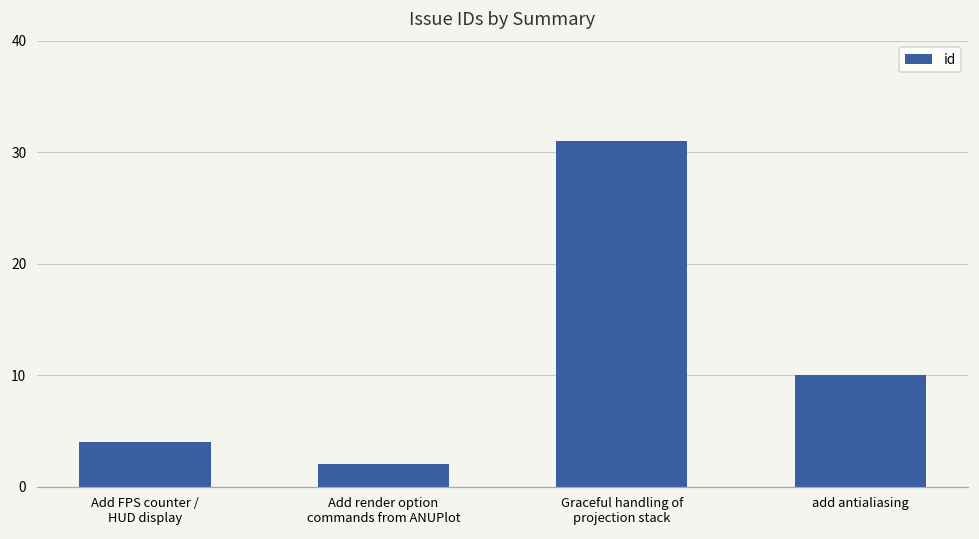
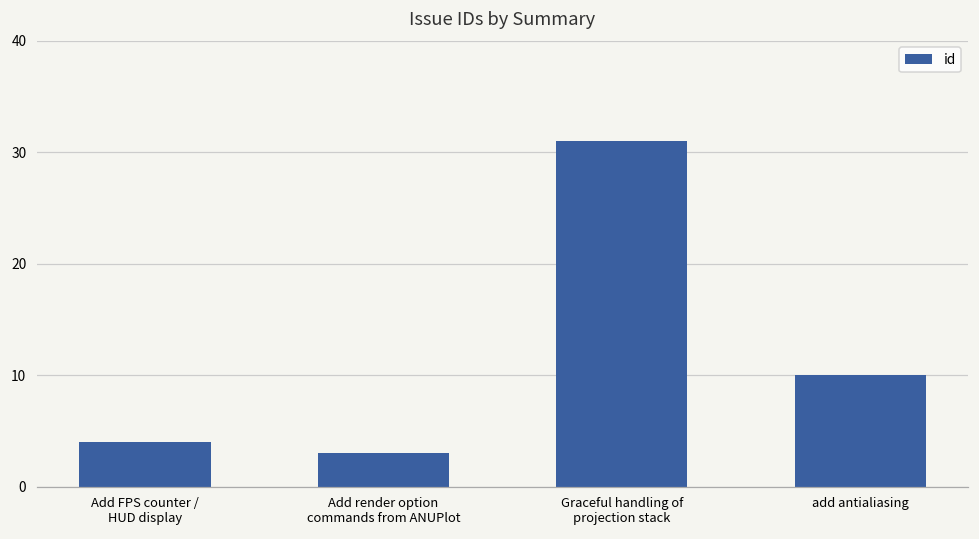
  {
    "Add FPS counter / HUD display": 4,
-   "Add render option commands from ANUPlot": 2,
+   "Add render option commands from ANUPlot": 3,
    "Graceful handling of projection stack": 31,
    "add antialiasing": 10
  }
